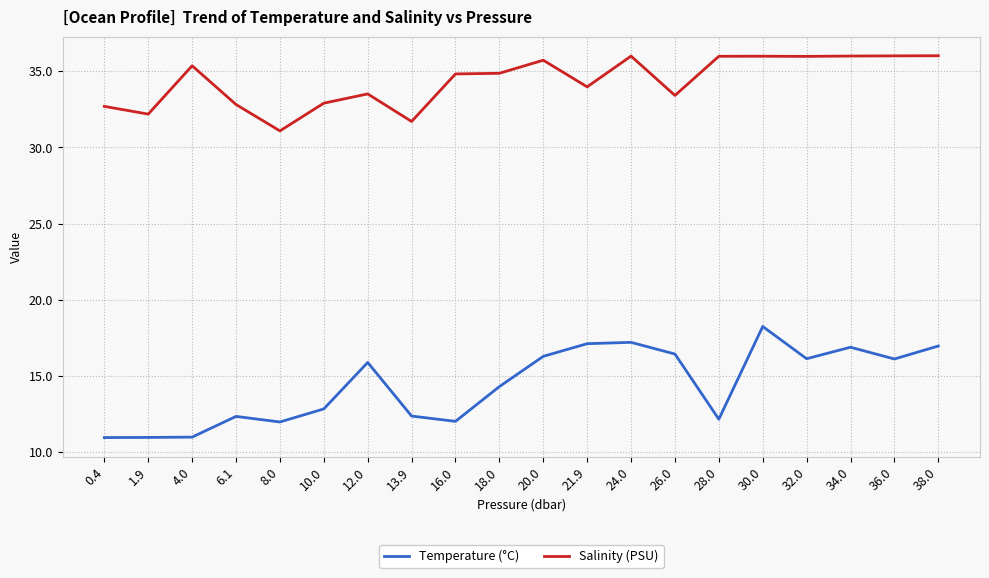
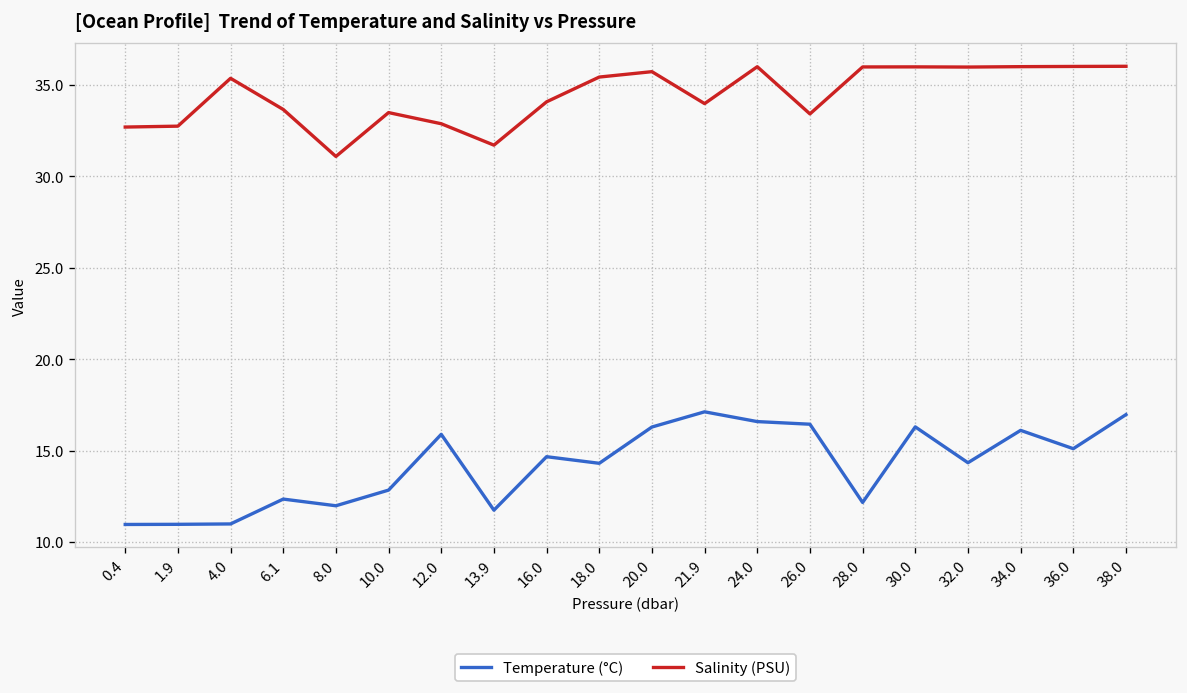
  {
    "Temperature (°C)": {
      "0.4": 11.0,
      "1.9": 11.0,
      "4.0": 11.0,
      "6.1": 12.4,
      "8.0": 12.0,
      "10.0": 12.8,
      "12.0": 15.9,
-     "13.9": 12.4,
-     "16.0": 12.0,
+     "13.9": 11.7,
+     "16.0": 14.7,
      "18.0": 14.3,
      "20.0": 16.3,
      "21.9": 17.1,
-     "24.0": 17.2,
+     "24.0": 16.6,
      "26.0": 16.4,
      "28.0": 12.2,
-     "30.0": 18.3,
-     "32.0": 16.1,
-     "34.0": 16.9,
-     "36.0": 16.1,
+     "30.0": 16.3,
+     "32.0": 14.3,
+     "34.0": 16.1,
+     "36.0": 15.1,
      "38.0": 17.0
    },
    "Salinity (PSU)": {
      "0.4": 32.7,
-     "1.9": 32.2,
+     "1.9": 32.7,
      "4.0": 35.4,
-     "6.1": 32.8,
+     "6.1": 33.7,
      "8.0": 31.1,
-     "10.0": 32.9,
-     "12.0": 33.5,
+     "10.0": 33.5,
+     "12.0": 32.9,
      "13.9": 31.7,
-     "16.0": 34.8,
-     "18.0": 34.9,
+     "16.0": 34.1,
+     "18.0": 35.4,
      "20.0": 35.7,
      "21.9": 34.0,
      "24.0": 36.0,
      "26.0": 33.4,
      "28.0": 36.0,
      "30.0": 36.0,
      "32.0": 36.0,
      "34.0": 36.0,
      "36.0": 36.0,
      "38.0": 36.0
    }
  }
